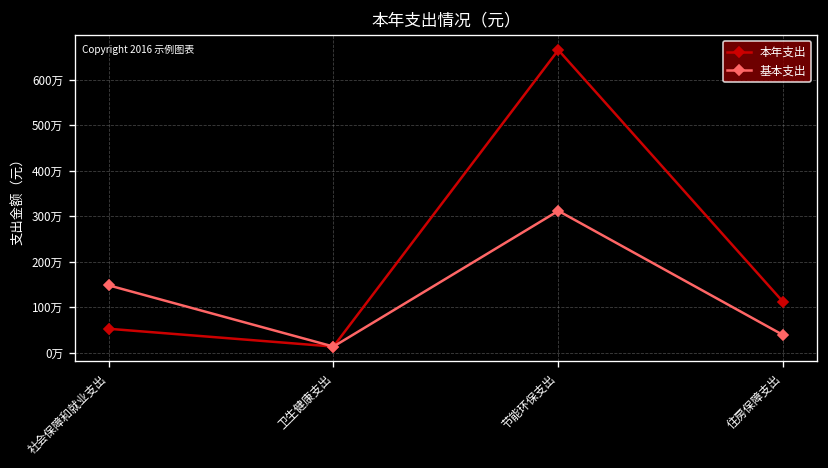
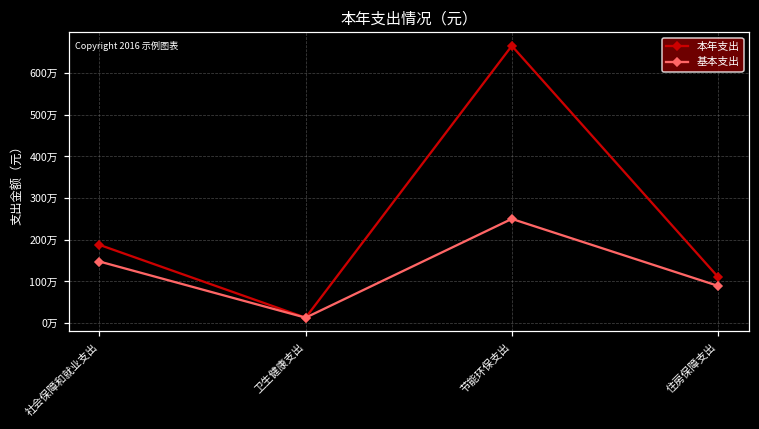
  {
    "本年支出": {
-     "社会保障和就业支出": "50万",
+     "社会保障和就业支出": "190万",
      "节能环保支出": "670万",
      "住房保障支出": "110万"
    },
    "基本支出": {
      "社会保障和就业支出": "150万",
-     "节能环保支出": "310万",
-     "住房保障支出": "40万"
+     "节能环保支出": "250万",
+     "住房保障支出": "90万"
    }
  }
